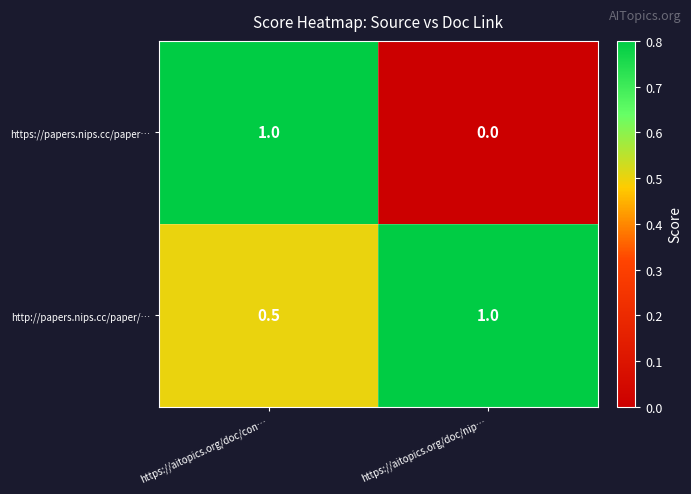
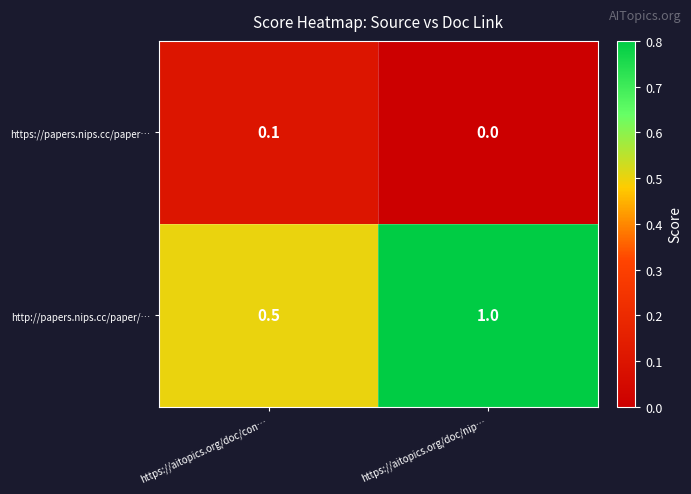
  {
    "https://papers.nips.cc/paper…": {
-     "https://aitopics.org/doc/con…": 1.0,
+     "https://aitopics.org/doc/con…": 0.1,
      "https://aitopics.org/doc/nip…": 0.0
    },
    "http://papers.nips.cc/paper/…": {
      "https://aitopics.org/doc/con…": 0.5,
      "https://aitopics.org/doc/nip…": 1.0
    }
  }
